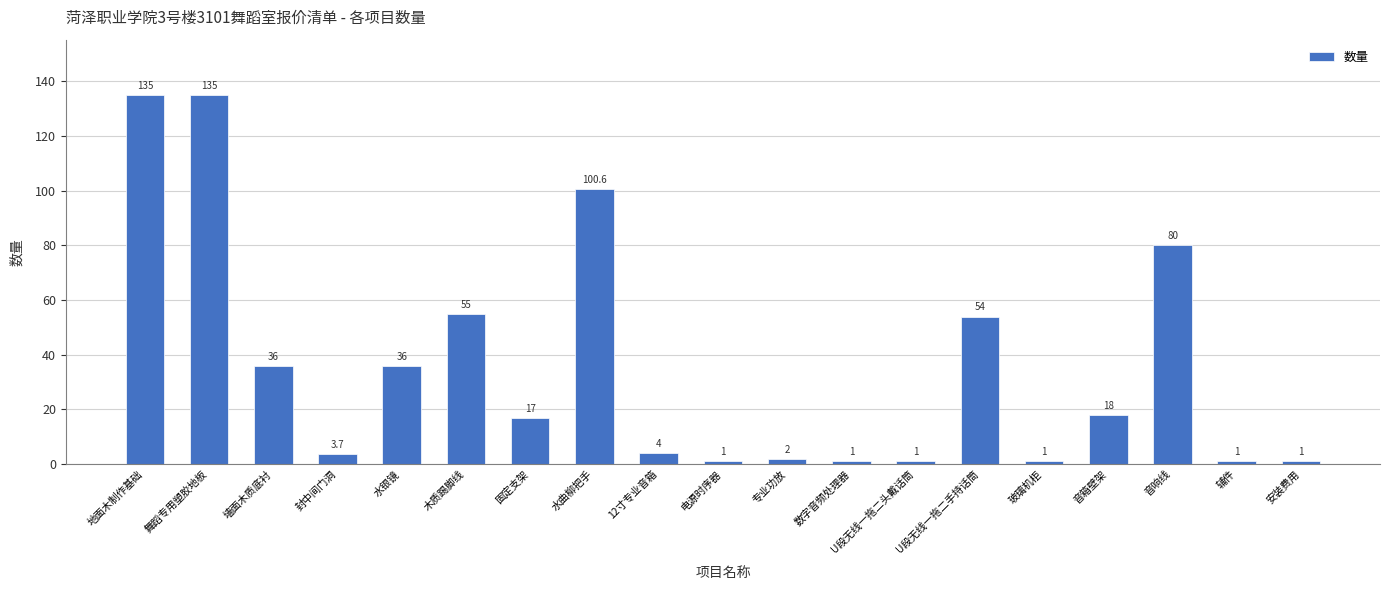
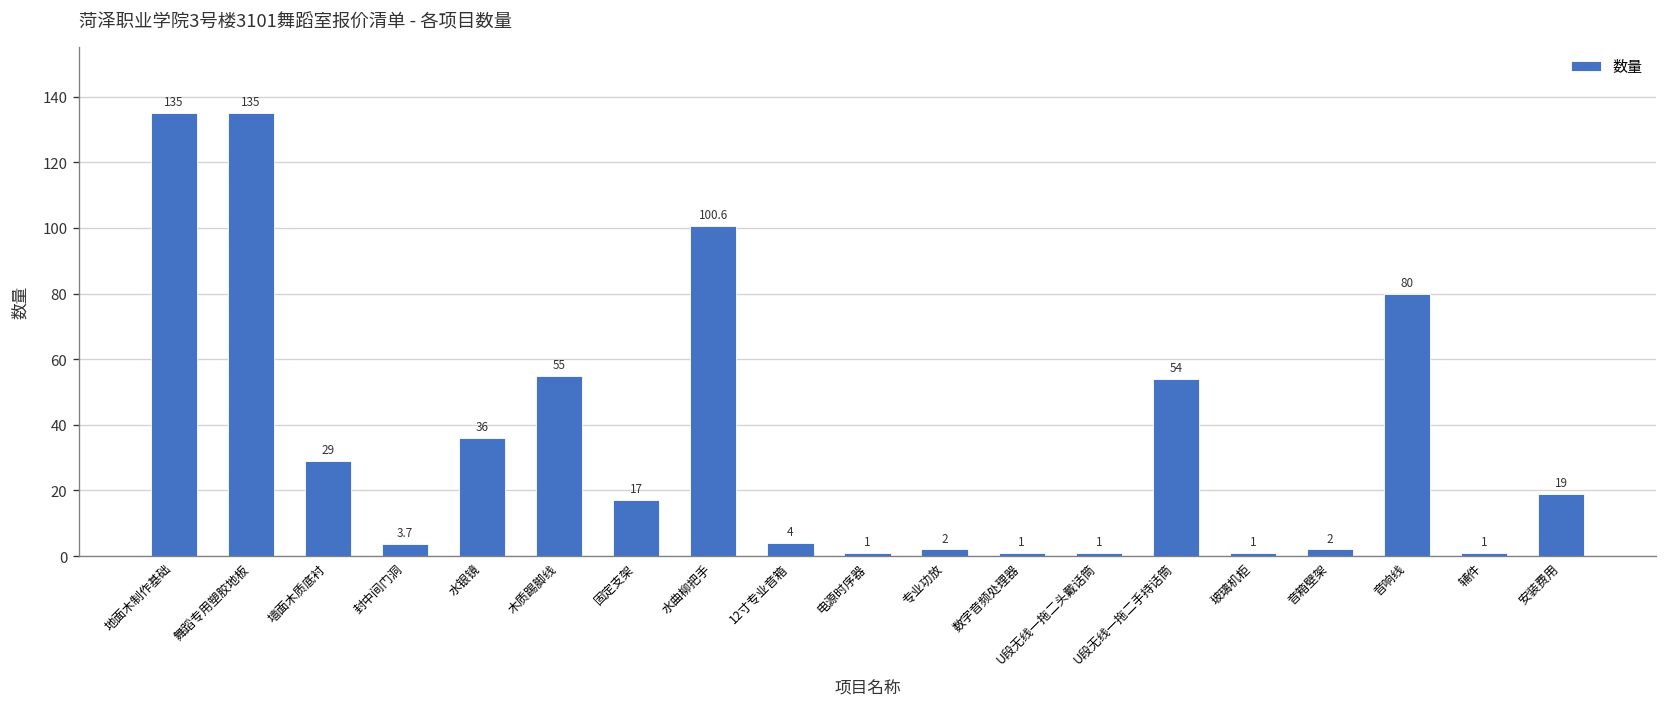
  {
    "地面木制作基础": 135,
    "舞蹈专用塑胶地板": 135,
-   "墙面木质底衬": 36,
+   "墙面木质底衬": 29,
    "封中间门洞": 3.7,
    "水银镜": 36,
    "木质踢脚线": 55,
    "固定支架": 17,
    "水曲柳把手": 100.6,
    "12寸专业音箱": 4,
    "电源时序器": 1,
    "专业功放": 2,
    "数字音频处理器": 1,
    "U段无线一拖二头戴话筒": 1,
    "U段无线一拖二手持话筒": 54,
    "玻璃机柜": 1,
-   "音箱壁架": 18,
+   "音箱壁架": 2,
    "音响线": 80,
    "辅件": 1,
-   "安装费用": 1
+   "安装费用": 19
  }
